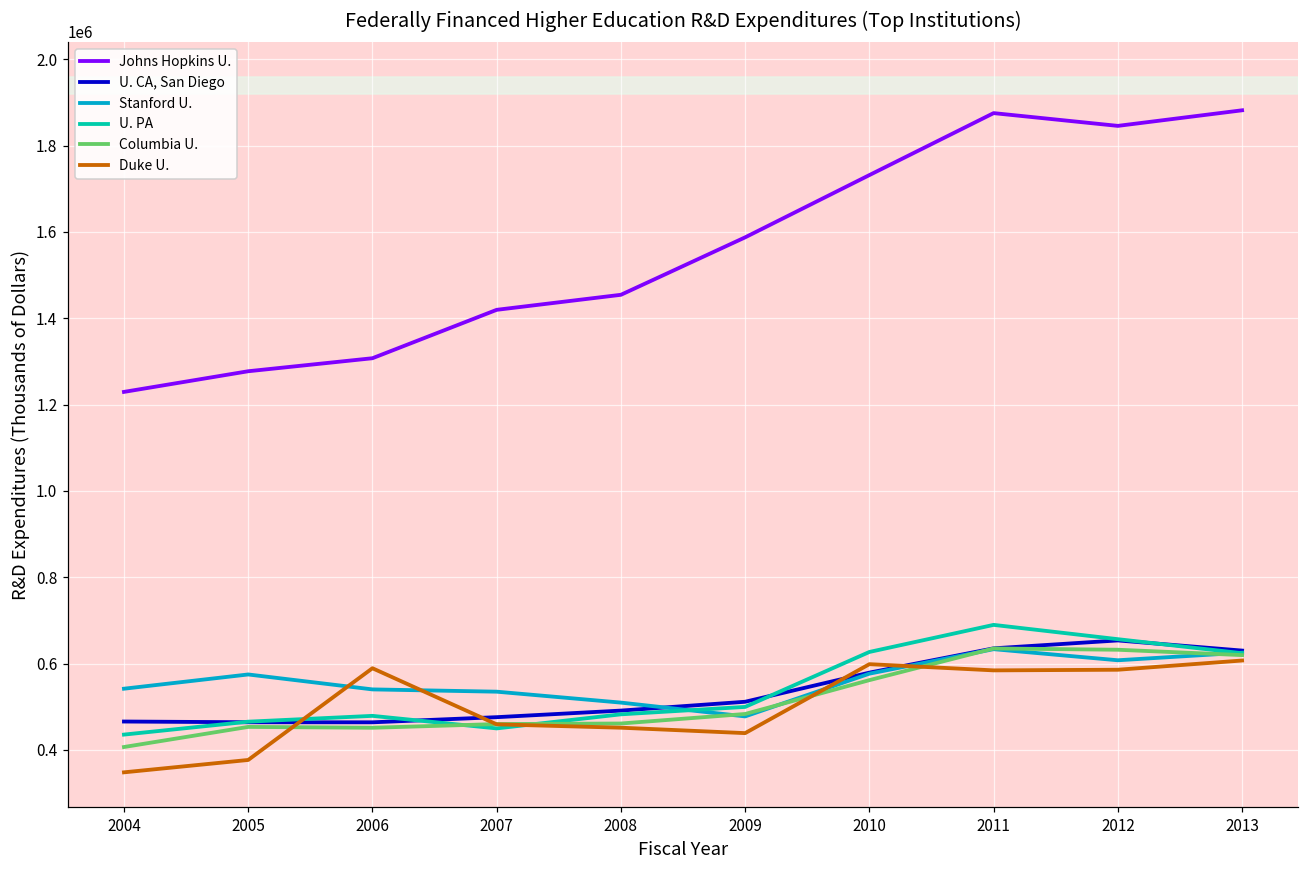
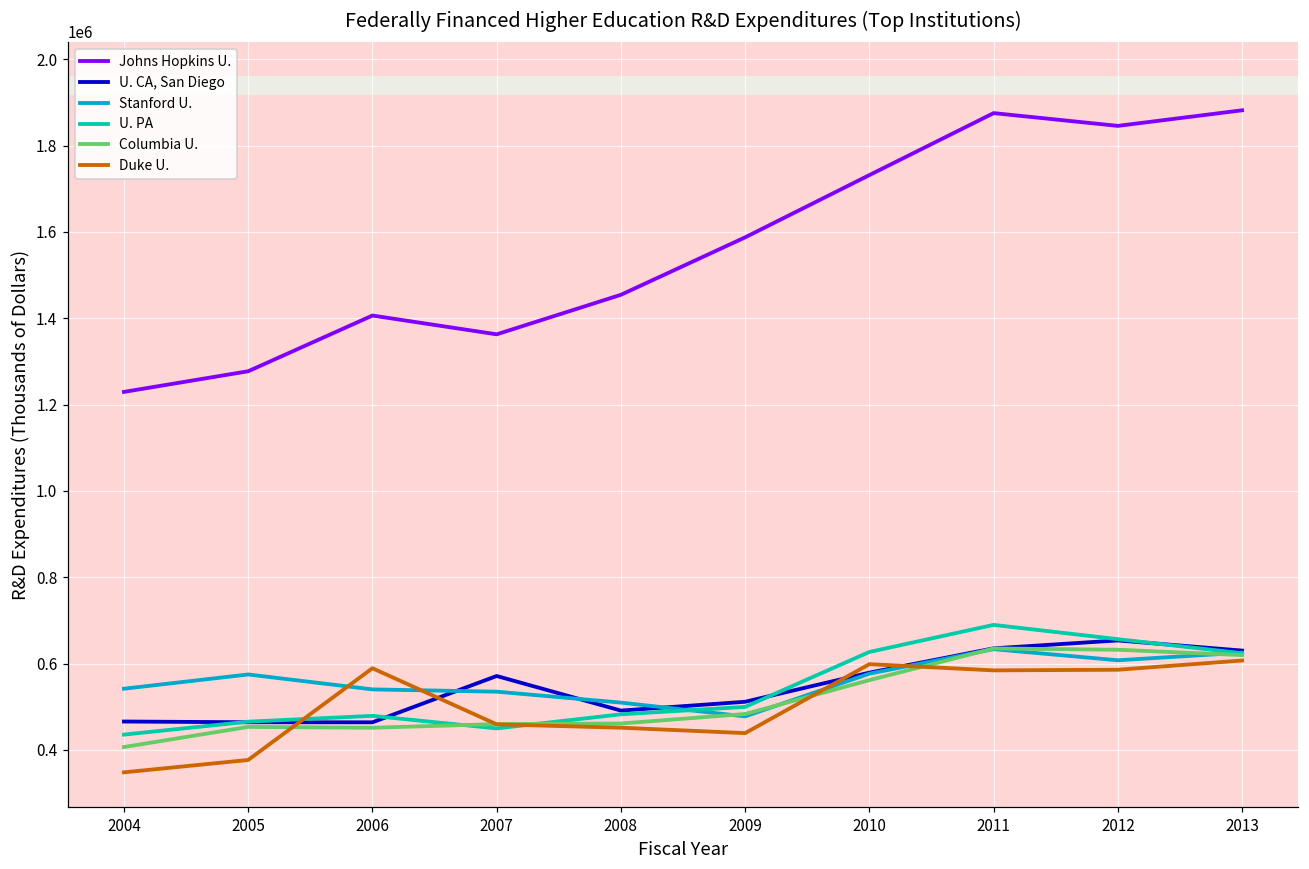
  {
    "Johns Hopkins U.": {
      "2004": 1230000,
      "2005": 1280000,
-     "2006": 1310000,
-     "2007": 1420000,
+     "2006": 1410000,
+     "2007": 1360000,
      "2008": 1450000,
      "2009": 1590000,
      "2010": 1730000,
      "2011": 1880000,
      "2012": 1850000,
      "2013": 1880000
    },
    "U. CA, San Diego": {
      "2004": 470000,
      "2006": 460000,
-     "2007": 480000,
+     "2007": 570000,
      "2008": 490000,
      "2009": 510000
    },
    "Columbia U.": {
      "2004": 410000,
      "2005": 450000,
      "2006": 450000,
      "2008": 460000,
      "2010": 560000,
      "2012": 630000
    },
    "Duke U.": {
      "2004": 350000,
      "2005": 380000,
      "2006": 590000,
      "2008": 450000,
      "2009": 440000,
      "2010": 600000,
      "2011": 580000,
      "2012": 590000,
      "2013": 610000
    }
  }
